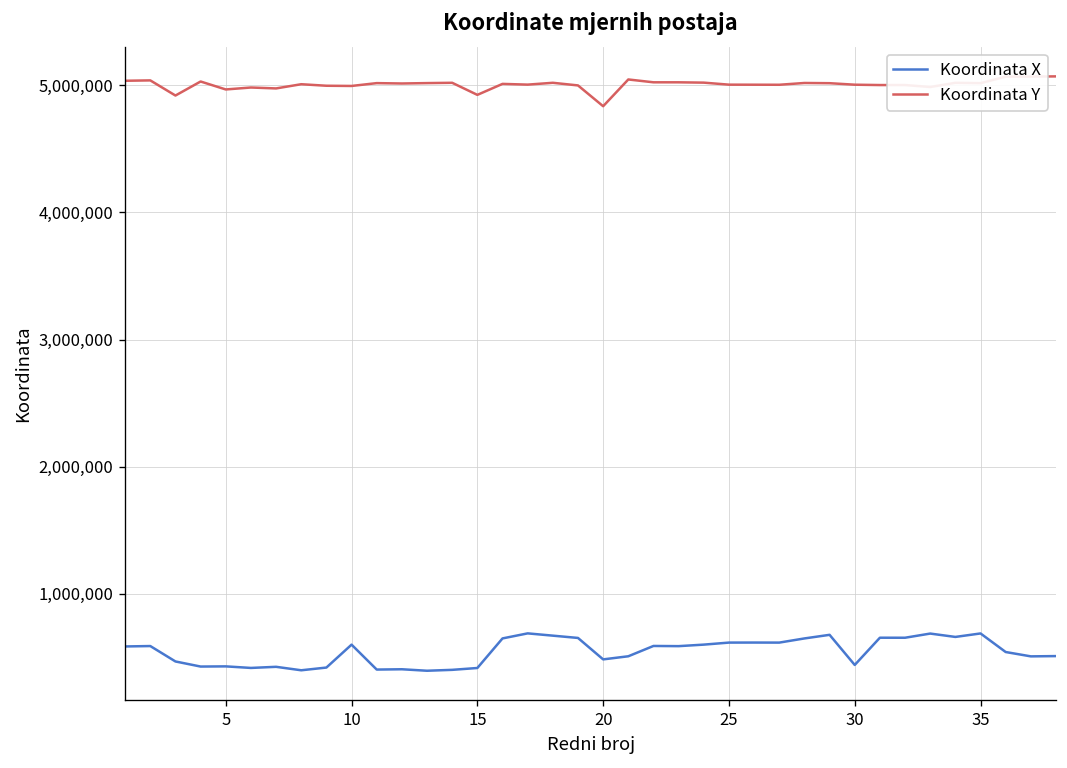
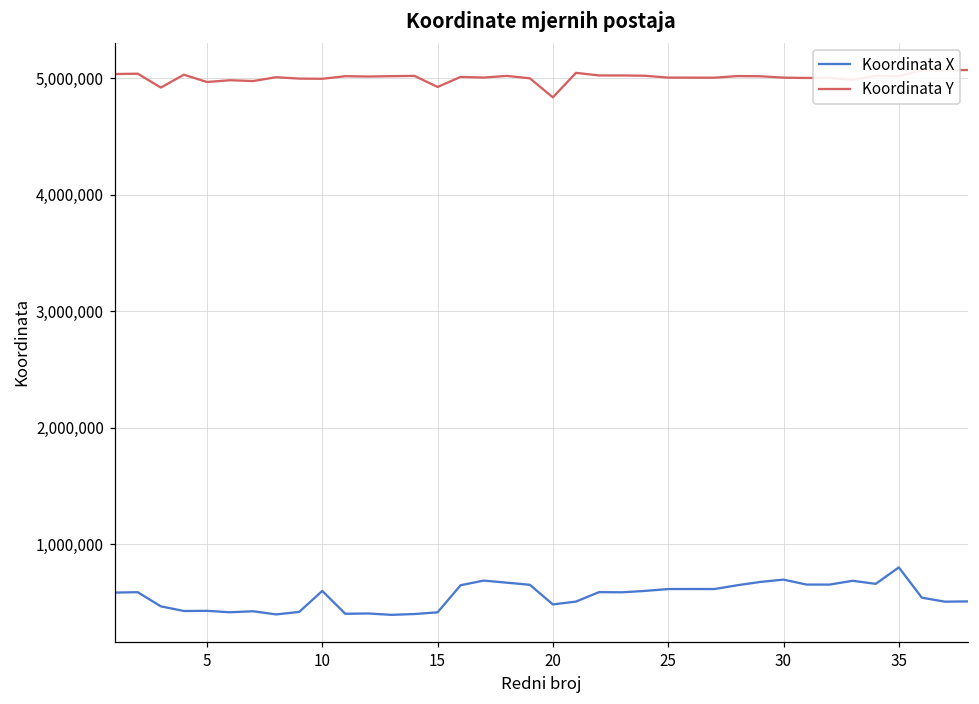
  {
    "Koordinata X": {
      "5": "430,000",
      "10": "600,000",
      "15": "420,000",
      "20": "490,000",
      "25": "620,000",
-     "30": "440,000",
-     "35": "690,000"
+     "30": "700,000",
+     "35": "800,000"
    },
    "Koordinata Y": {
      "5": "4,970,000",
      "10": "4,990,000",
      "15": "4,920,000",
      "20": "4,830,000",
      "25": "5,000,000",
      "30": "5,000,000"
    }
  }
